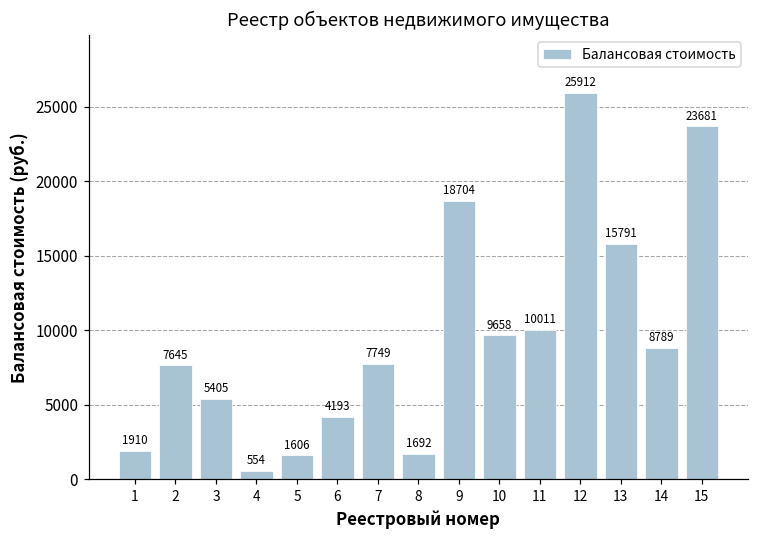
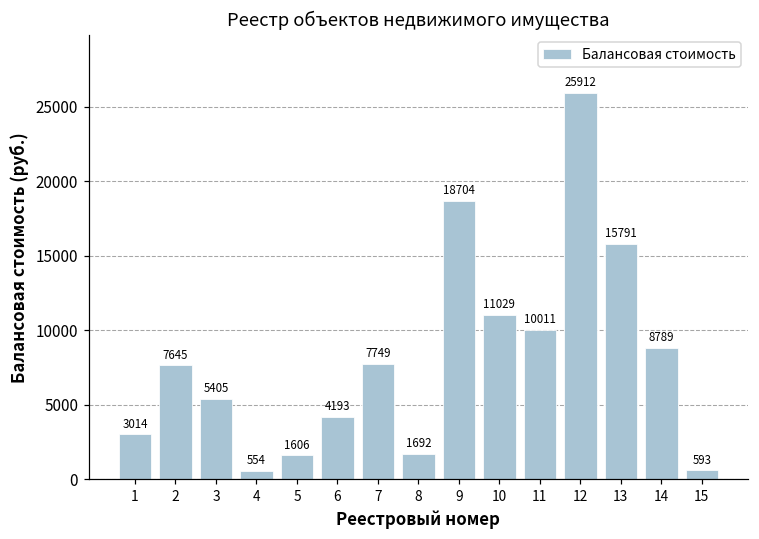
  {
-   "1": 1910,
+   "1": 3014,
    "2": 7645,
    "3": 5405,
    "4": 554,
    "5": 1606,
    "6": 4193,
    "7": 7749,
    "8": 1692,
    "9": 18704,
-   "10": 9658,
+   "10": 11029,
    "11": 10011,
    "12": 25912,
    "13": 15791,
    "14": 8789,
-   "15": 23681
+   "15": 593
  }
